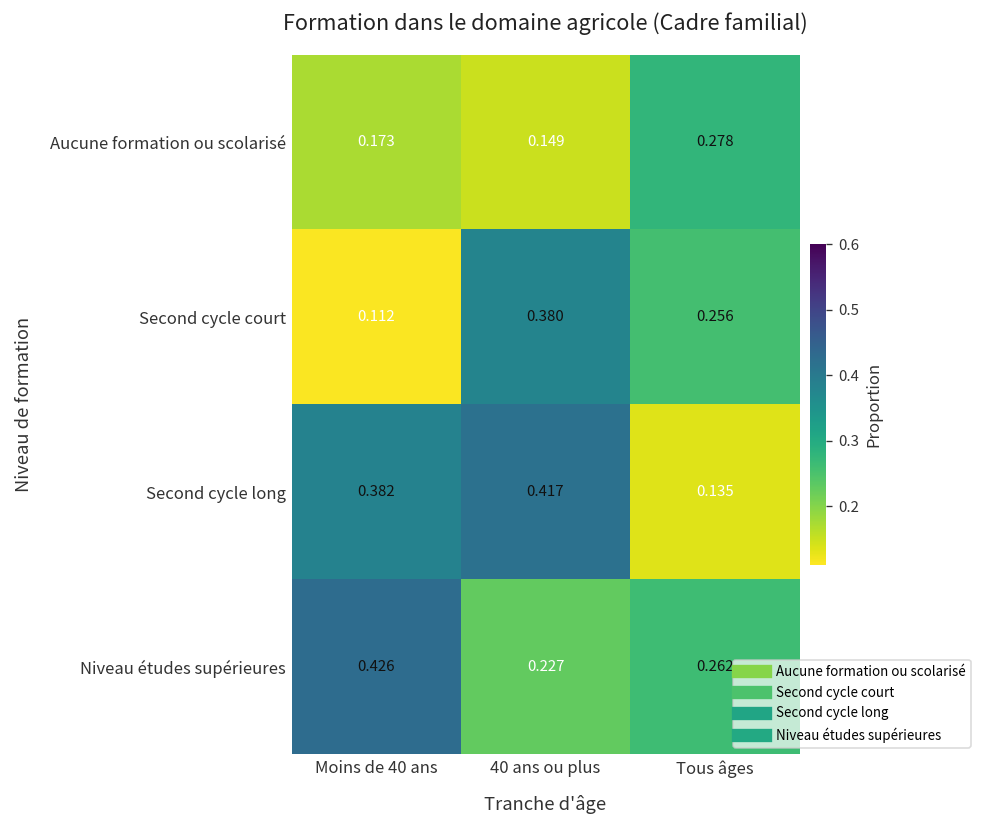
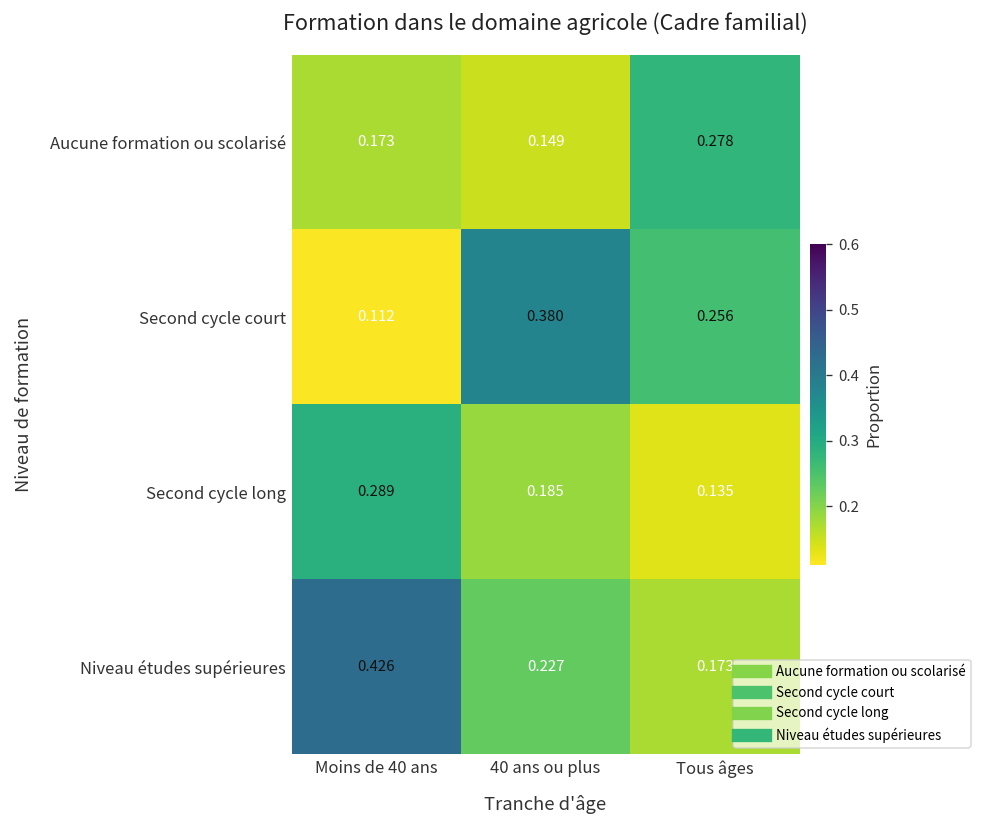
  {
    "Aucune formation ou scolarisé": {
      "Moins de 40 ans": 0.173,
      "40 ans ou plus": 0.149,
      "Tous âges": 0.278
    },
    "Second cycle court": {
      "Moins de 40 ans": 0.112,
      "40 ans ou plus": 0.380,
      "Tous âges": 0.256
    },
    "Second cycle long": {
-     "Moins de 40 ans": 0.382,
-     "40 ans ou plus": 0.417,
+     "Moins de 40 ans": 0.289,
+     "40 ans ou plus": 0.185,
      "Tous âges": 0.135
    },
    "Niveau études supérieures": {
      "Moins de 40 ans": 0.426,
      "40 ans ou plus": 0.227,
-     "Tous âges": 0.262
+     "Tous âges": 0.173
    }
  }
